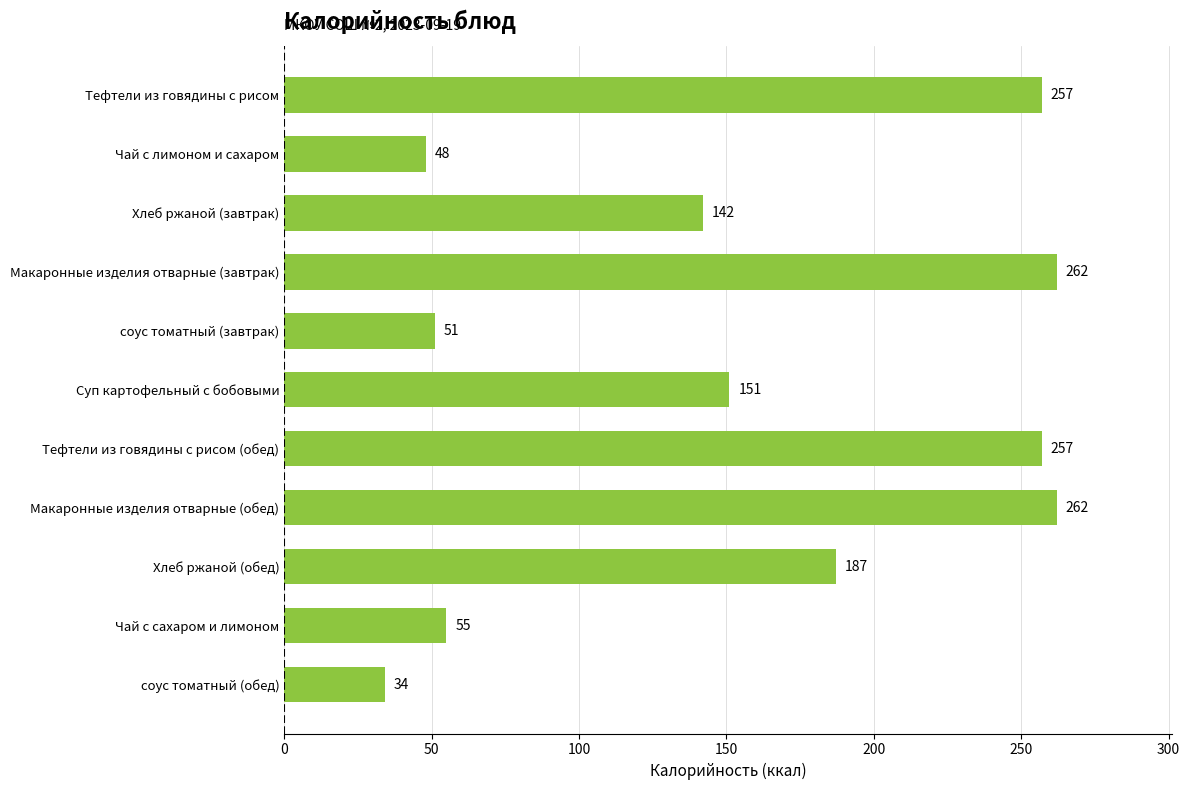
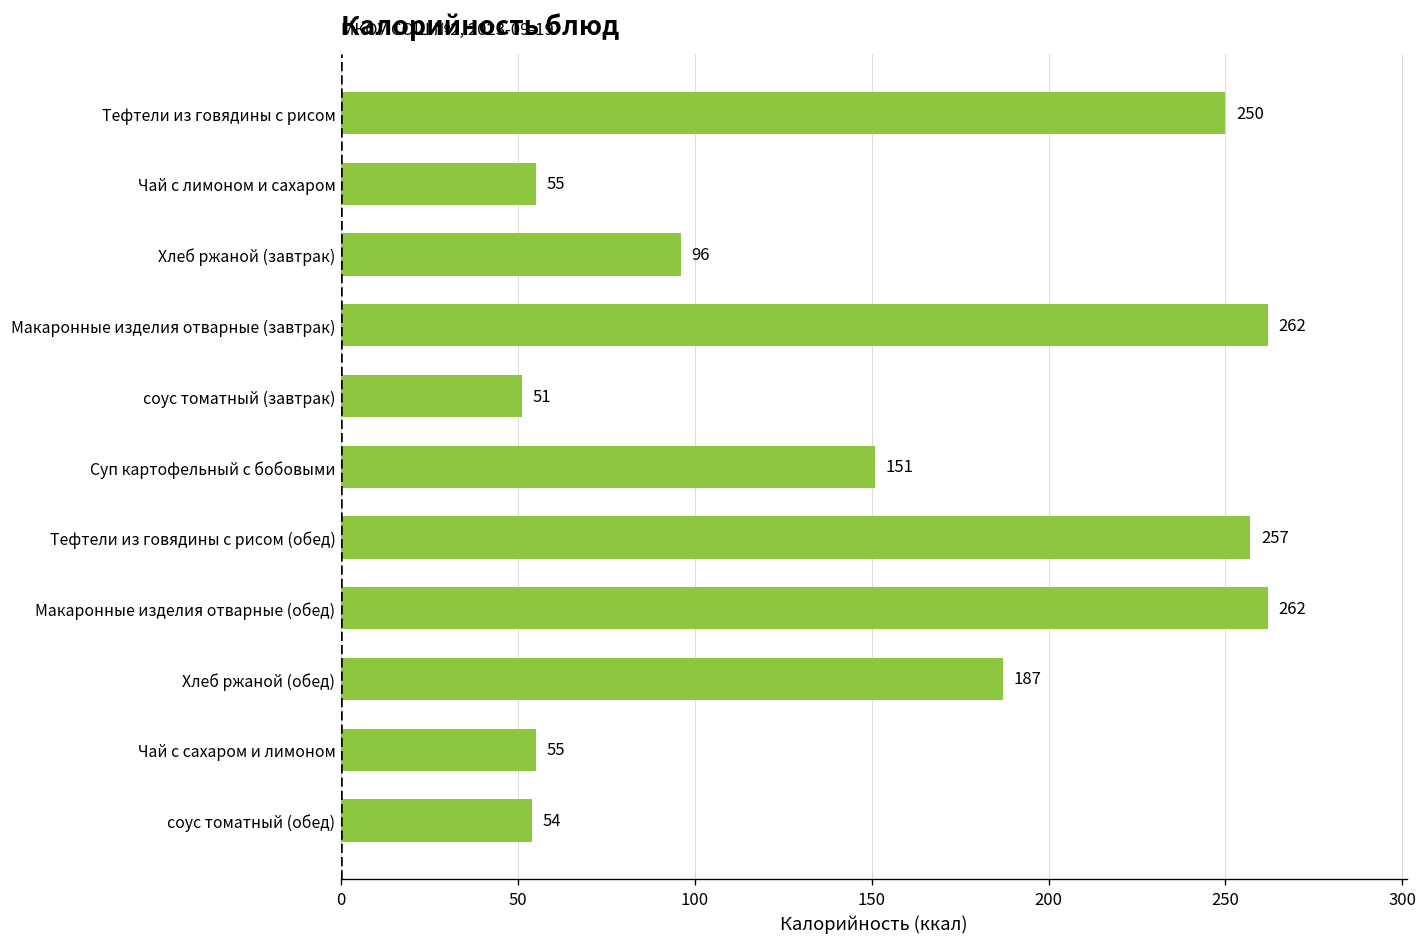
  {
-   "Тефтели из говядины с рисом": 257,
-   "Чай с лимоном и сахаром": 48,
-   "Хлеб ржаной (завтрак)": 142,
+   "Тефтели из говядины с рисом": 250,
+   "Чай с лимоном и сахаром": 55,
+   "Хлеб ржаной (завтрак)": 96,
    "Макаронные изделия отварные (завтрак)": 262,
    "соус томатный (завтрак)": 51,
    "Суп картофельный с бобовыми": 151,
    "Тефтели из говядины с рисом (обед)": 257,
    "Макаронные изделия отварные (обед)": 262,
    "Хлеб ржаной (обед)": 187,
    "Чай с сахаром и лимоном": 55,
-   "соус томатный (обед)": 34
+   "соус томатный (обед)": 54
  }
